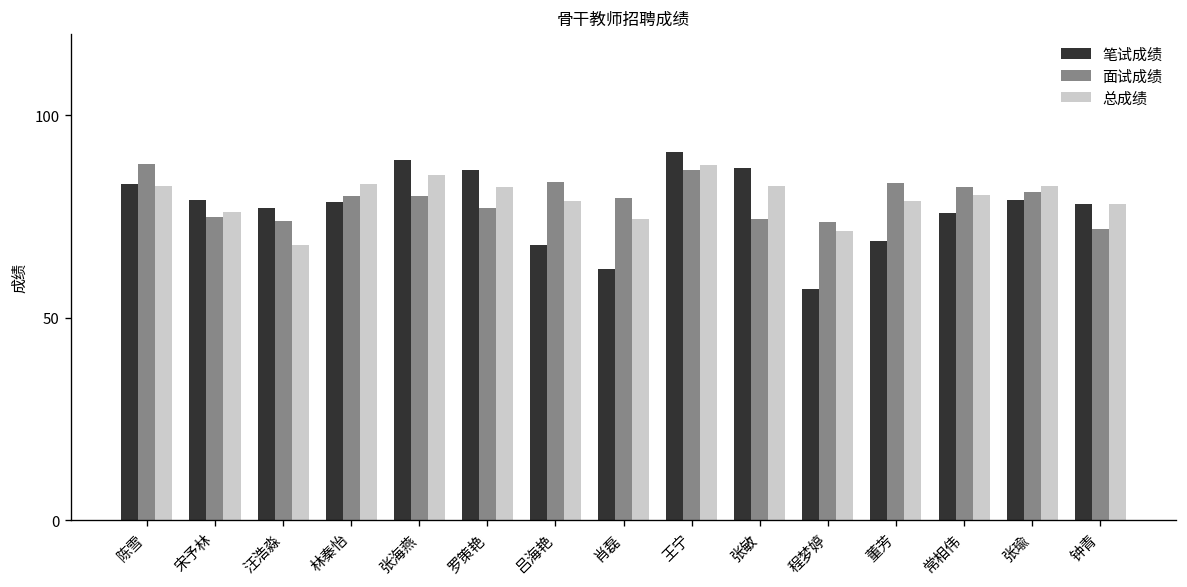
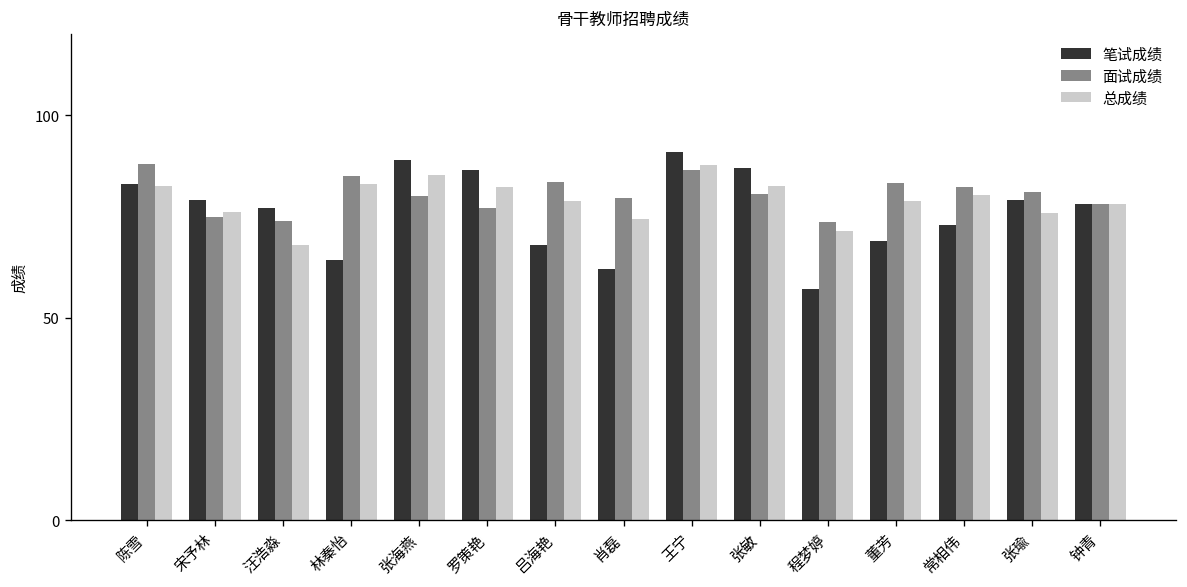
  {
    "笔试成绩": {
      "陈雪": 83,
      "宋予林": 79,
      "汪浩淼": 77,
-     "林秦怡": 79,
+     "林秦怡": 64,
      "张海燕": 89,
      "罗策艳": 87,
      "吕海艳": 68,
      "肖磊": 62,
      "王宁": 91,
      "张敏": 87,
      "程梦婷": 57,
      "董芳": 69,
-     "常相伟": 76,
+     "常相伟": 73,
      "张瑜": 79,
      "钟青": 78
    },
    "面试成绩": {
      "陈雪": 88,
      "宋予林": 75,
      "汪浩淼": 74,
-     "林秦怡": 80,
+     "林秦怡": 85,
      "张海燕": 80,
      "罗策艳": 77,
      "吕海艳": 84,
      "肖磊": 80,
      "王宁": 86,
-     "张敏": 74,
+     "张敏": 81,
      "程梦婷": 74,
      "董芳": 83,
      "常相伟": 82,
      "张瑜": 81,
-     "钟青": 72
+     "钟青": 78
    },
    "总成绩": {
      "陈雪": 83,
      "宋予林": 76,
      "汪浩淼": 68,
      "林秦怡": 83,
      "张海燕": 85,
      "罗策艳": 82,
      "吕海艳": 79,
      "肖磊": 74,
      "王宁": 88,
      "张敏": 83,
      "程梦婷": 71,
      "董芳": 79,
      "常相伟": 80,
-     "张瑜": 83,
+     "张瑜": 76,
      "钟青": 78
    }
  }
